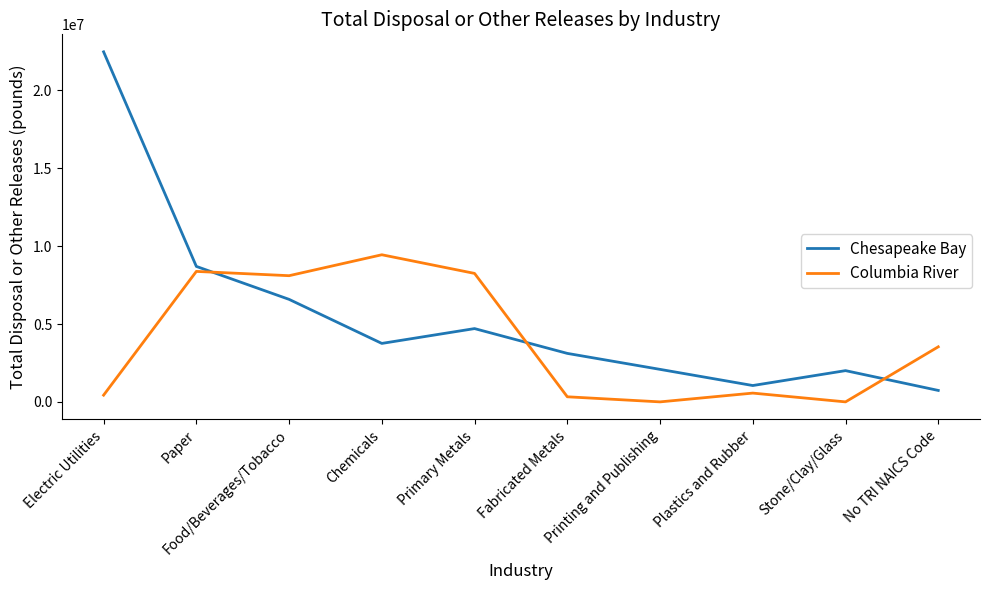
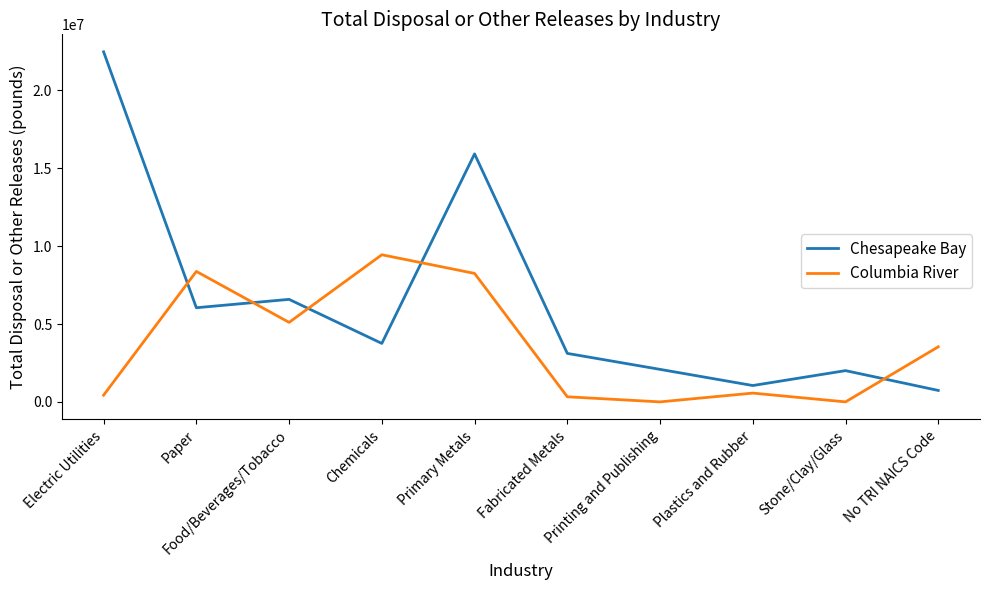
  {
    "Chesapeake Bay": {
      "Electric Utilities": 22500000,
-     "Paper": 8700000,
+     "Paper": 6000000,
      "Food/Beverages/Tobacco": 6600000,
      "Chemicals": 3800000,
-     "Primary Metals": 4700000,
+     "Primary Metals": 15900000,
      "Fabricated Metals": 3100000,
      "Printing and Publishing": 2100000,
      "Plastics and Rubber": 1000000,
      "Stone/Clay/Glass": 2000000,
      "No TRI NAICS Code": 700000
    },
    "Columbia River": {
      "Electric Utilities": 400000,
      "Paper": 8400000,
-     "Food/Beverages/Tobacco": 8100000,
+     "Food/Beverages/Tobacco": 5100000,
      "Chemicals": 9400000,
      "Primary Metals": 8200000,
      "Fabricated Metals": 300000,
      "Printing and Publishing": 0,
      "Plastics and Rubber": 600000,
      "Stone/Clay/Glass": 0,
      "No TRI NAICS Code": 3500000
    }
  }
